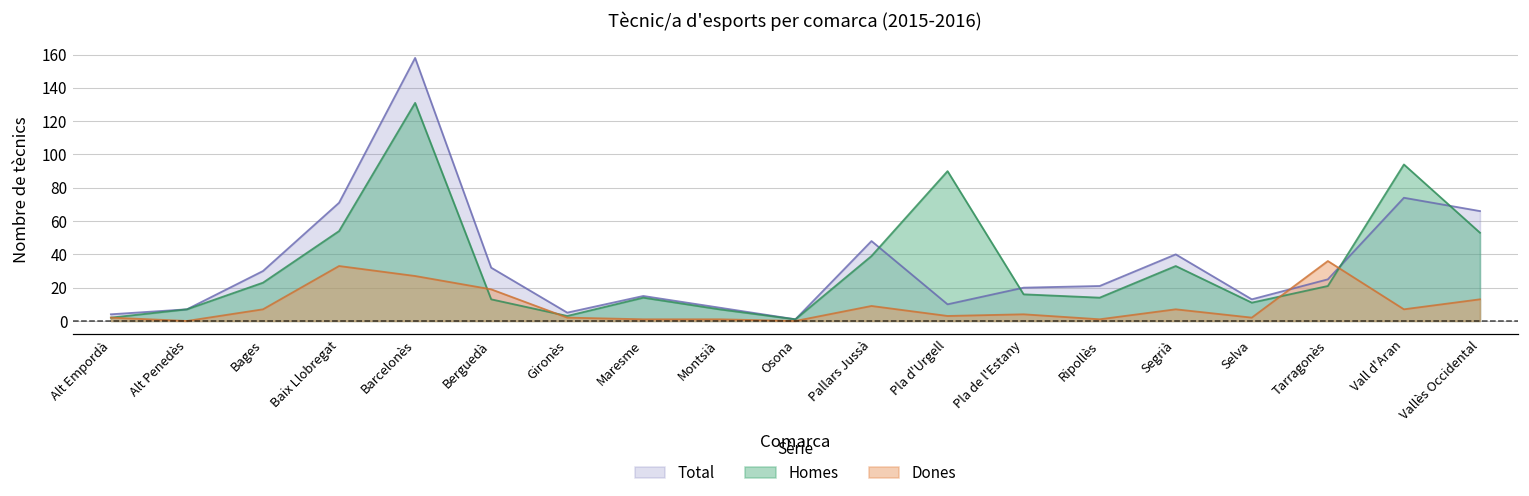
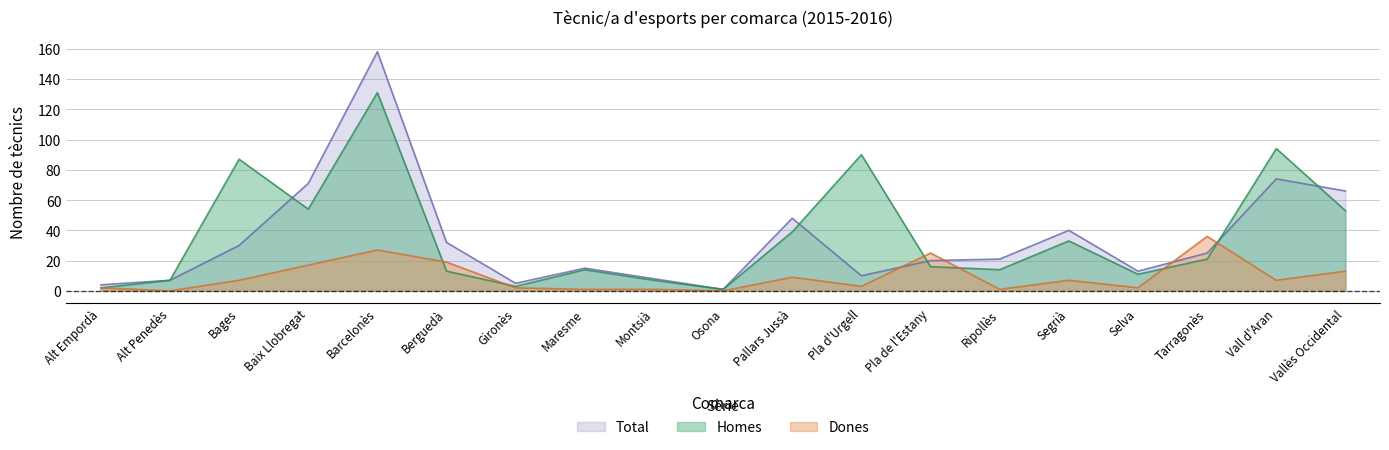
  {
    "Total": {
      "Alt Empordà": 4,
      "Bages": 30,
      "Baix Llobregat": 71,
      "Barcelonès": 158,
      "Berguedà": 32,
      "Gironès": 5,
      "Pallars Jussà": 48,
      "Pla d'Urgell": 10,
      "Pla de l'Estany": 20,
      "Ripollès": 21,
      "Segrià": 40,
      "Selva": 13,
      "Tarragonès": 25,
      "Vall d'Aran": 74,
      "Vallès Occidental": 66
    },
    "Homes": {
-     "Bages": 23,
+     "Bages": 87,
      "Baix Llobregat": 54,
      "Barcelonès": 131,
      "Berguedà": 13,
      "Pallars Jussà": 39,
      "Pla d'Urgell": 90,
      "Pla de l'Estany": 16,
      "Ripollès": 14,
      "Segrià": 33,
      "Selva": 11,
      "Tarragonès": 21,
      "Vall d'Aran": 94,
      "Vallès Occidental": 53
    },
    "Dones": {
      "Alt Penedès": 0,
      "Bages": 7,
-     "Baix Llobregat": 33,
+     "Baix Llobregat": 17,
      "Barcelonès": 27,
      "Berguedà": 19,
      "Maresme": 1,
      "Montsià": 1,
      "Pallars Jussà": 9,
      "Pla d'Urgell": 3,
-     "Pla de l'Estany": 4,
+     "Pla de l'Estany": 25,
      "Ripollès": 1,
      "Segrià": 7,
      "Selva": 2,
      "Tarragonès": 36,
      "Vall d'Aran": 7,
      "Vallès Occidental": 13
    }
  }
